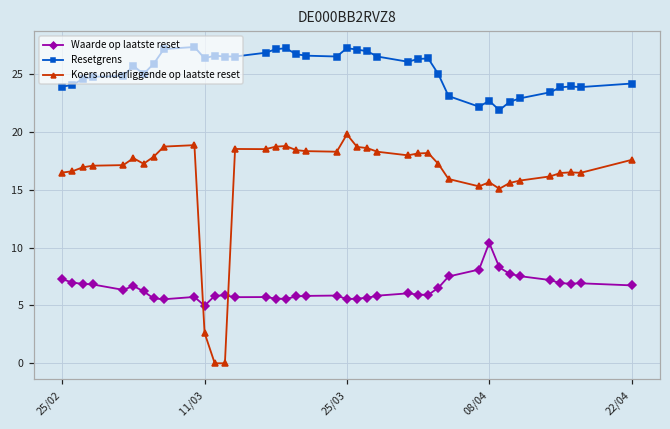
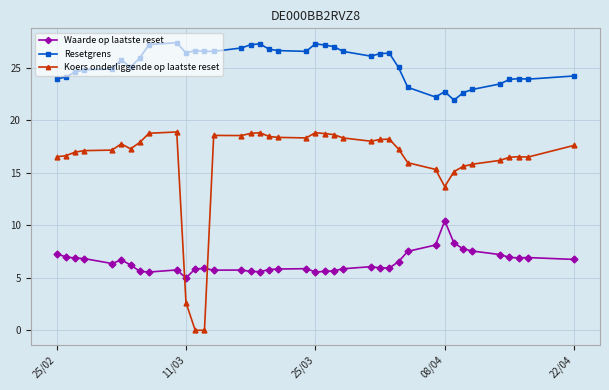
  {
    "Waarde op laatste reset": {
      "25/02": 7.3,
      "11/03": 5.0,
      "25/03": 5.6,
      "08/04": 10.4,
      "22/04": 6.7
    },
    "Resetgrens": {
      "25/02": 23.9,
      "25/03": 27.3,
      "08/04": 22.7,
      "22/04": 24.2
    },
    "Koers onderliggende op laatste reset": {
      "25/02": 16.5,
      "11/03": 2.6,
-     "25/03": 19.8,
-     "08/04": 15.7,
+     "25/03": 18.8,
+     "08/04": 13.7,
      "22/04": 17.6
    }
  }
